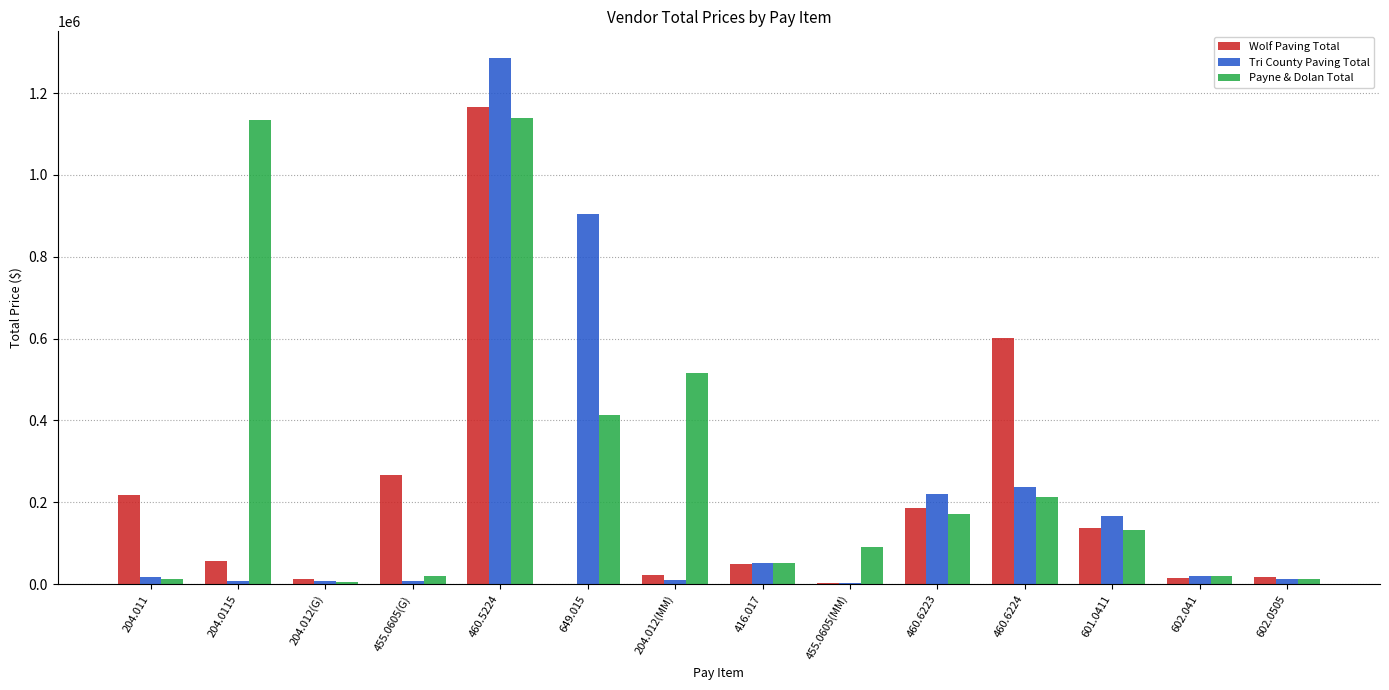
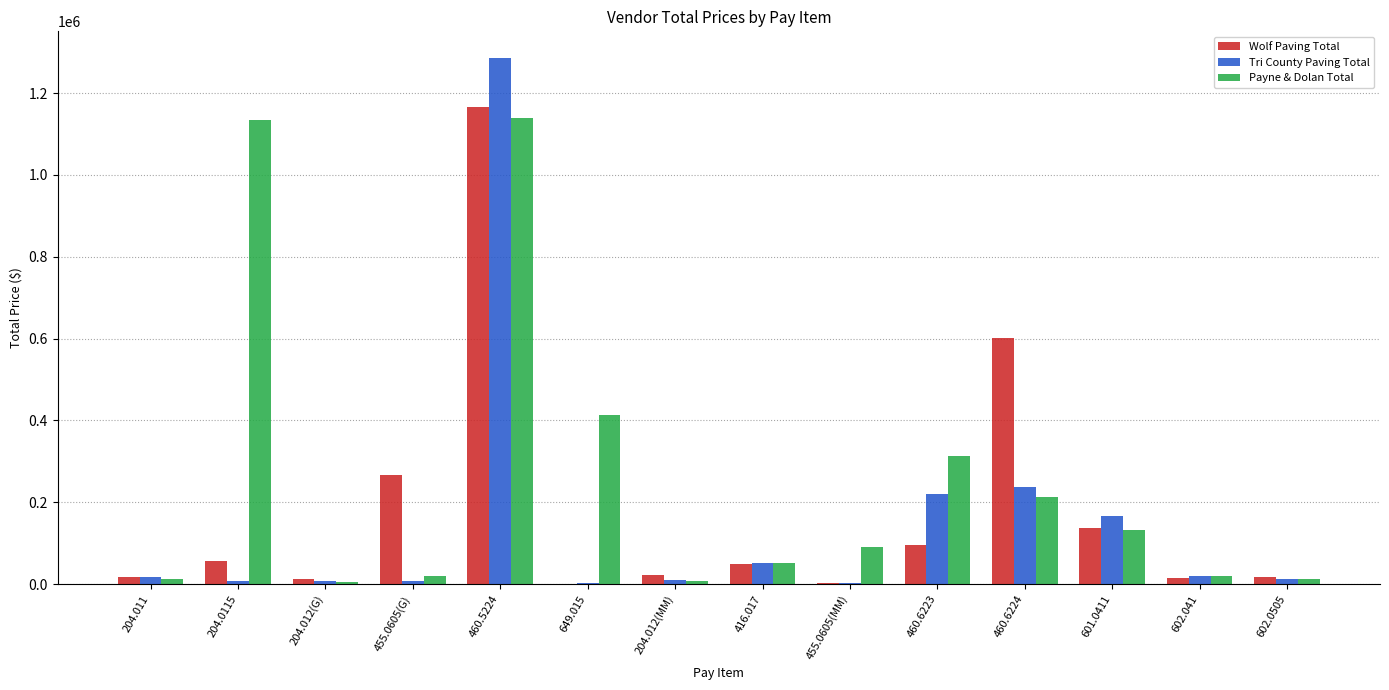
  {
    "Wolf Paving Total": {
-     "204.011": 220000,
+     "204.011": 20000,
      "204.0115": 60000,
      "204.012(G)": 10000,
      "455.0605(G)": 270000,
      "460.5224": 1170000,
      "204.012(MM)": 20000,
      "416.017": 50000,
-     "460.6223": 190000,
+     "460.6223": 90000,
      "460.6224": 600000,
      "601.0411": 140000,
      "602.041": 20000,
      "602.0505": 20000
    },
    "Tri County Paving Total": {
      "204.011": 20000,
      "204.0115": 10000,
      "204.012(G)": 10000,
      "455.0605(G)": 10000,
      "460.5224": 1290000,
-     "649.015": 910000,
+     "649.015": 0,
      "204.012(MM)": 10000,
      "416.017": 50000,
      "460.6223": 220000,
      "460.6224": 240000,
      "601.0411": 170000,
      "602.041": 20000,
      "602.0505": 10000
    },
    "Payne & Dolan Total": {
      "204.011": 10000,
      "204.0115": 1130000,
      "455.0605(G)": 20000,
      "460.5224": 1140000,
      "649.015": 410000,
-     "204.012(MM)": 520000,
+     "204.012(MM)": 10000,
      "416.017": 50000,
      "455.0605(MM)": 90000,
-     "460.6223": 170000,
+     "460.6223": 310000,
      "460.6224": 210000,
      "601.0411": 130000,
      "602.041": 20000,
      "602.0505": 10000
    }
  }
